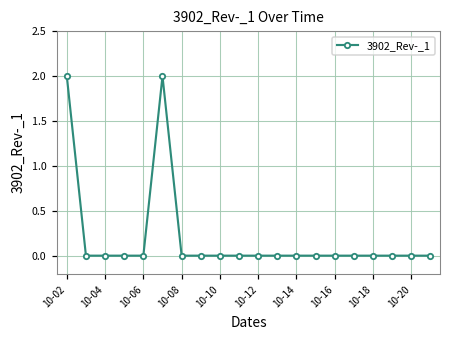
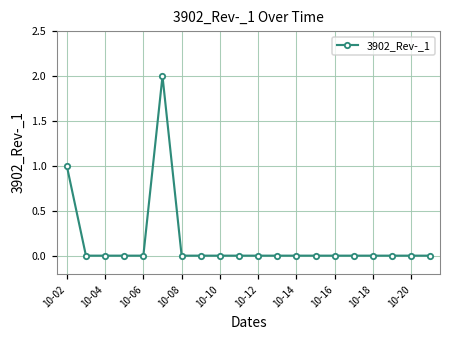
  {
-   "10-02": 2,
+   "10-02": 1,
    "10-04": 0,
    "10-06": 0,
    "10-08": 0,
    "10-10": 0,
    "10-12": 0,
    "10-14": 0,
    "10-16": 0,
    "10-18": 0,
    "10-20": 0
  }
